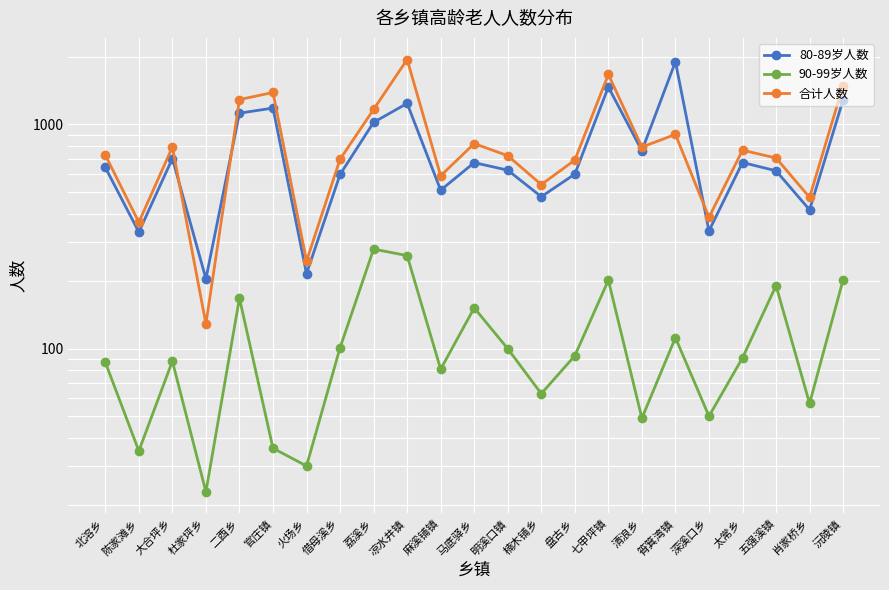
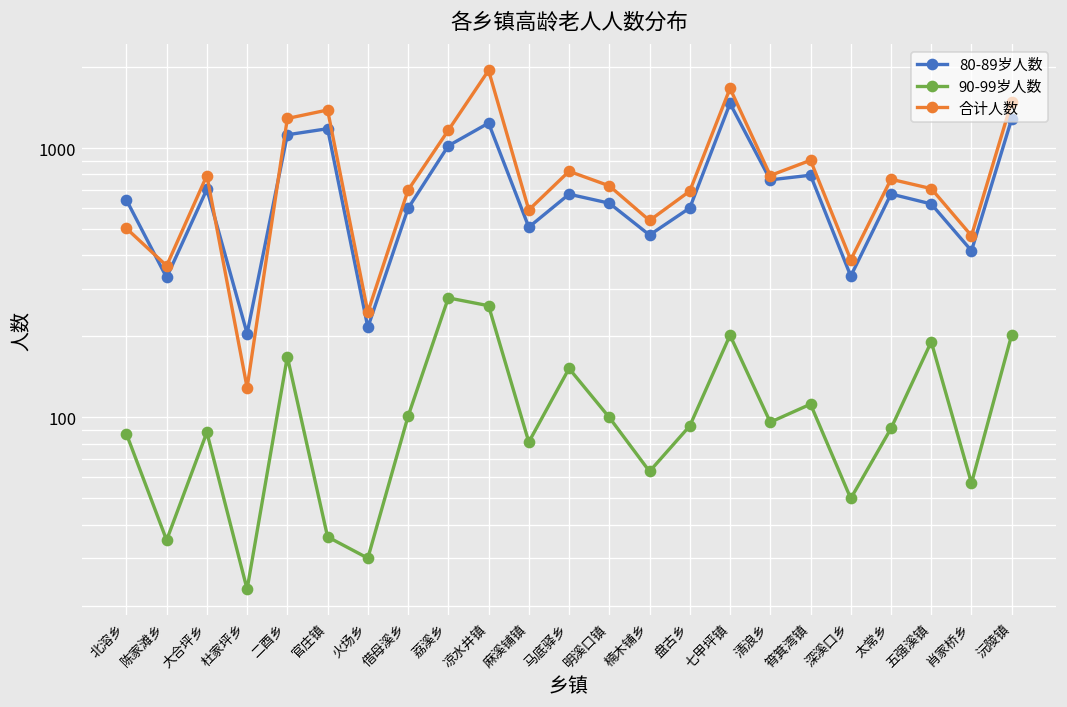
  {
    "80-89岁人数": {
      "北溶乡": 640,
      "陈家滩乡": 330,
      "大合坪乡": 700,
      "杜家坪乡": 210,
      "二酉乡": 1100,
      "官庄镇": 1200,
      "火场乡": 220,
      "借母溪乡": 600,
      "荔溪乡": 1000,
      "凉水井镇": 1200,
      "麻溪铺镇": 510,
      "马底驿乡": 680,
      "明溪口镇": 630,
      "楠木铺乡": 480,
      "盘古乡": 600,
      "七甲坪镇": 1500,
      "清浪乡": 760,
-     "筲箕湾镇": 1900,
+     "筲箕湾镇": 790,
      "深溪口乡": 340,
      "太常乡": 680,
      "五强溪镇": 620,
      "肖家桥乡": 420
    },
    "90-99岁人数": {
      "北溶乡": 87,
      "陈家滩乡": 35,
      "大合坪乡": 88,
      "杜家坪乡": 23,
      "二酉乡": 170,
      "官庄镇": 36,
      "火场乡": 30,
      "借母溪乡": 100,
      "荔溪乡": 280,
      "凉水井镇": 260,
      "麻溪铺镇": 81,
      "马底驿乡": 150,
      "明溪口镇": 100,
      "楠木铺乡": 63,
      "盘古乡": 93,
      "七甲坪镇": 200,
-     "清浪乡": 49,
+     "清浪乡": 96,
      "筲箕湾镇": 110,
      "深溪口乡": 50,
      "太常乡": 91,
      "五强溪镇": 190,
      "肖家桥乡": 57,
      "沅陵镇": 200
    },
    "合计人数": {
-     "北溶乡": 730,
+     "北溶乡": 500,
      "陈家滩乡": 370,
      "大合坪乡": 790,
      "杜家坪乡": 130,
      "二酉乡": 1300,
      "官庄镇": 1400,
      "火场乡": 250,
      "借母溪乡": 700,
      "荔溪乡": 1200,
      "凉水井镇": 1900,
      "麻溪铺镇": 590,
      "马底驿乡": 820,
      "明溪口镇": 730,
      "楠木铺乡": 540,
      "盘古乡": 690,
      "七甲坪镇": 1700,
      "清浪乡": 790,
      "筲箕湾镇": 900,
      "深溪口乡": 390,
      "太常乡": 770,
      "五强溪镇": 710,
      "肖家桥乡": 470
    }
  }
